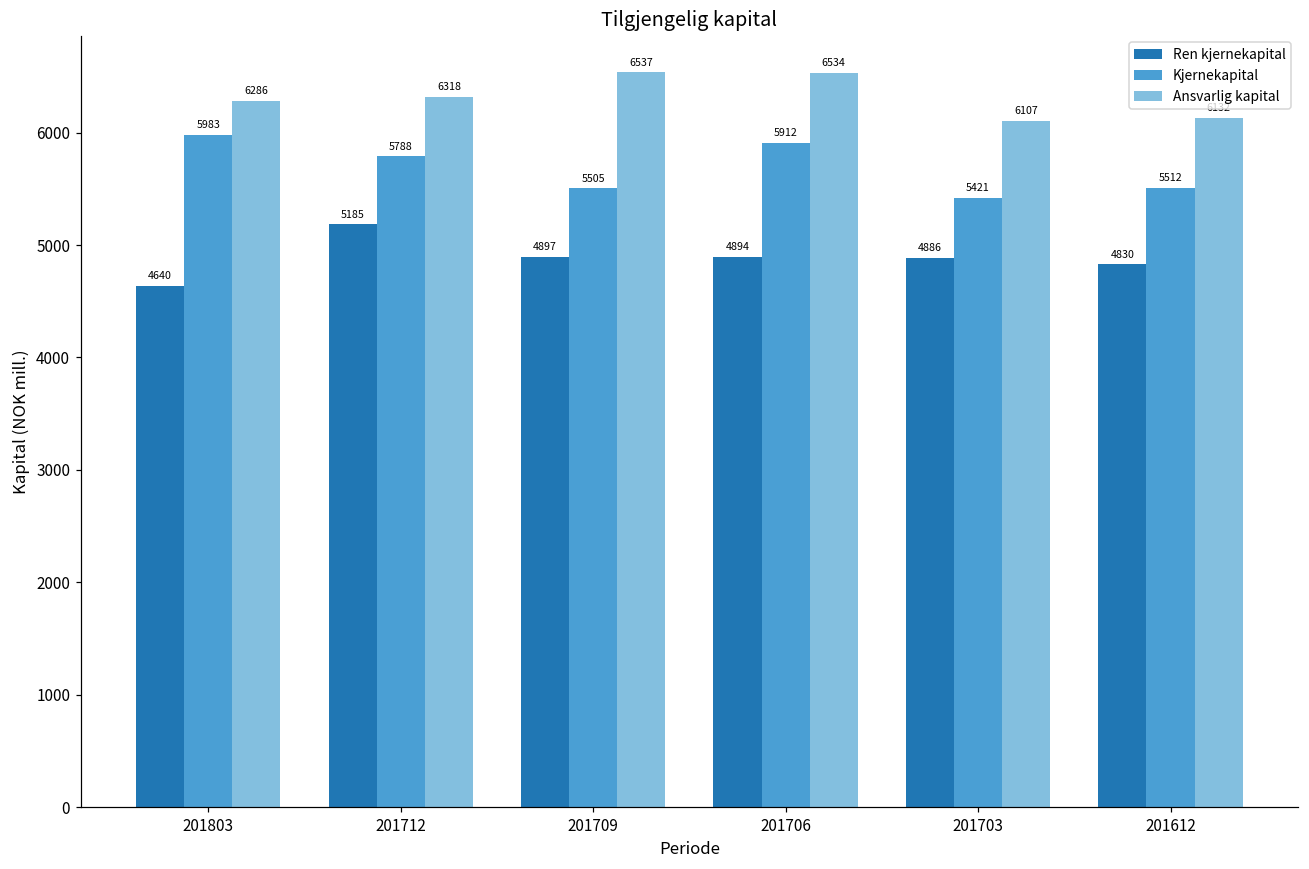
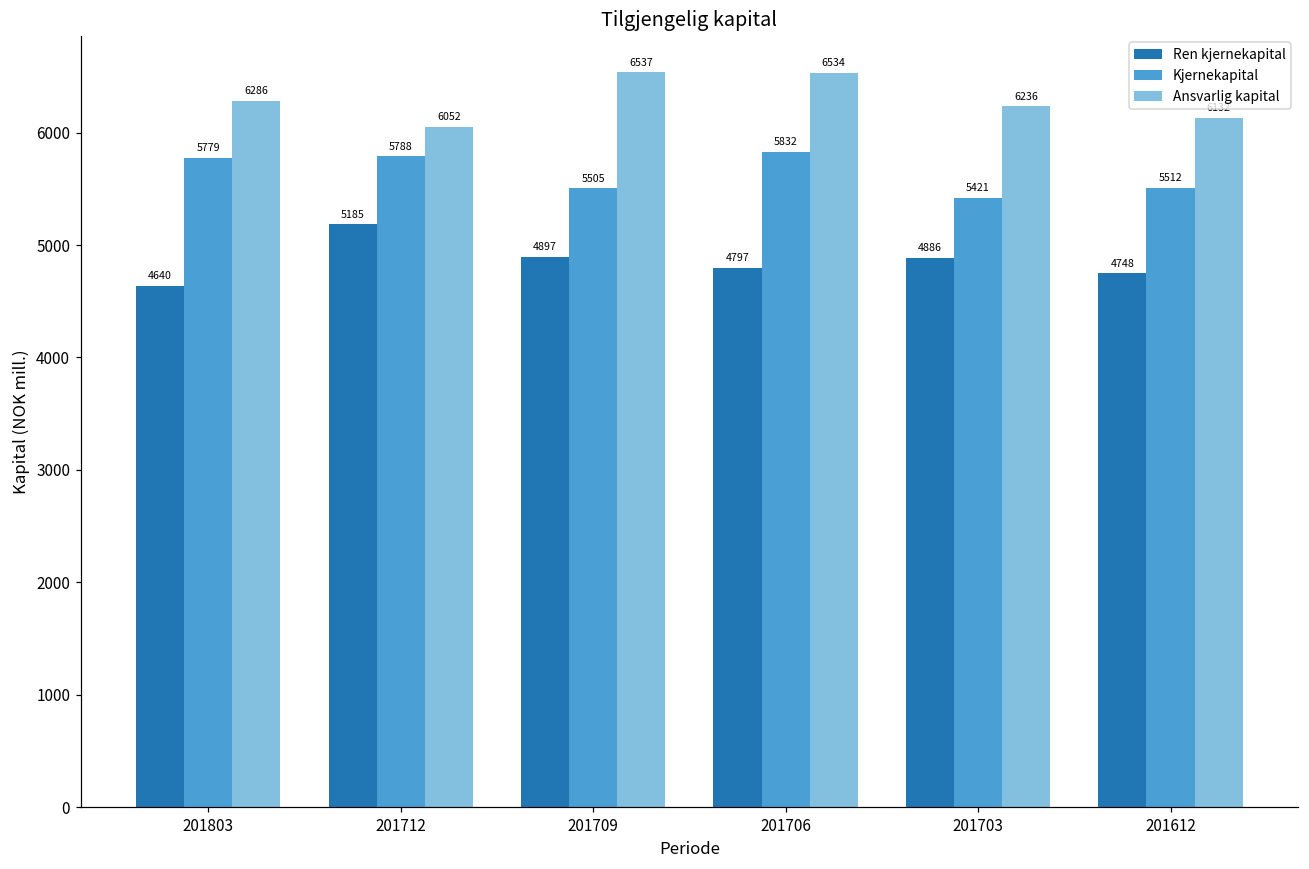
  {
    "Ren kjernekapital": {
      "201803": 4640,
      "201712": 5185,
      "201709": 4897,
-     "201706": 4894,
+     "201706": 4797,
      "201703": 4886,
-     "201612": 4830
+     "201612": 4748
    },
    "Kjernekapital": {
-     "201803": 5983,
+     "201803": 5779,
      "201712": 5788,
      "201709": 5505,
-     "201706": 5912,
+     "201706": 5832,
      "201703": 5421,
      "201612": 5512
    },
    "Ansvarlig kapital": {
      "201803": 6286,
-     "201712": 6318,
+     "201712": 6052,
      "201709": 6537,
      "201706": 6534,
-     "201703": 6107
+     "201703": 6236
    }
  }
